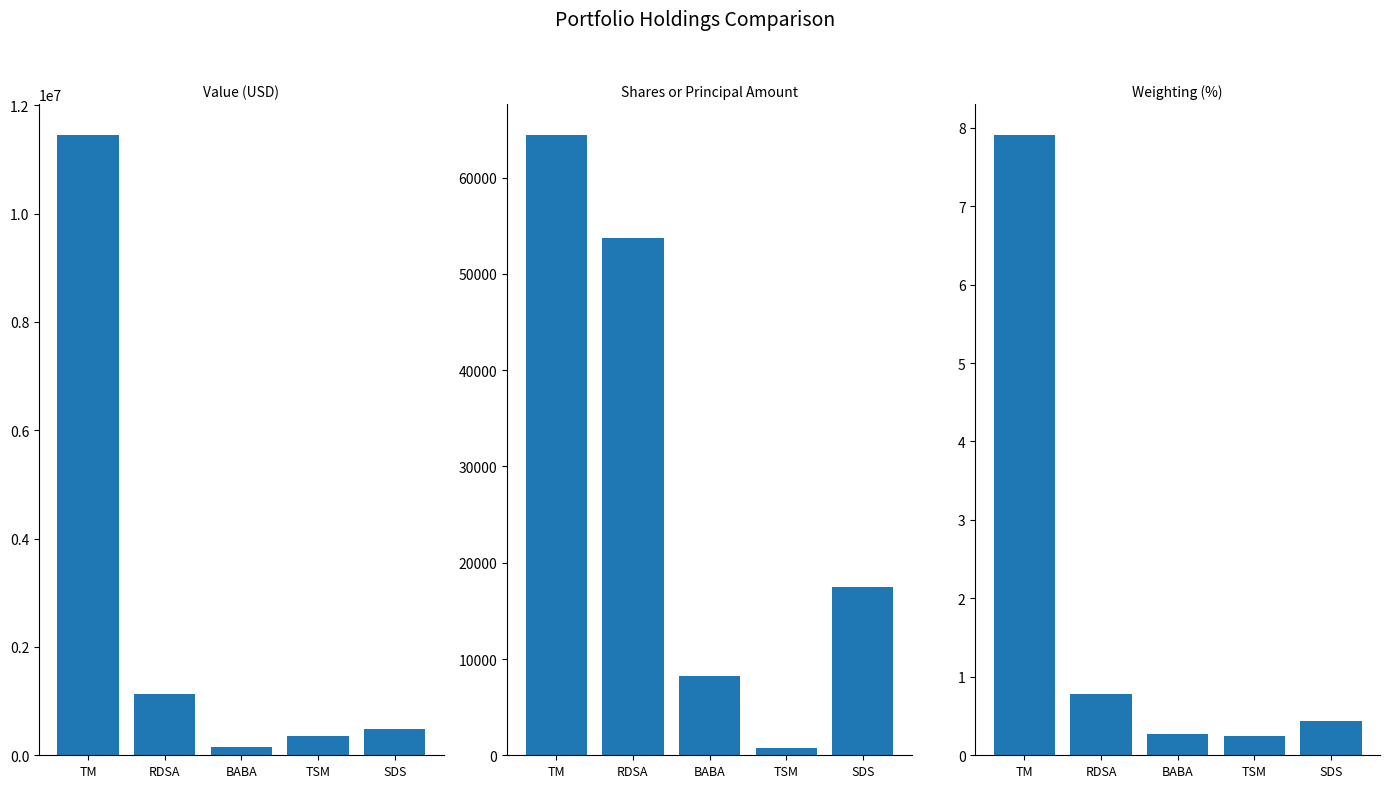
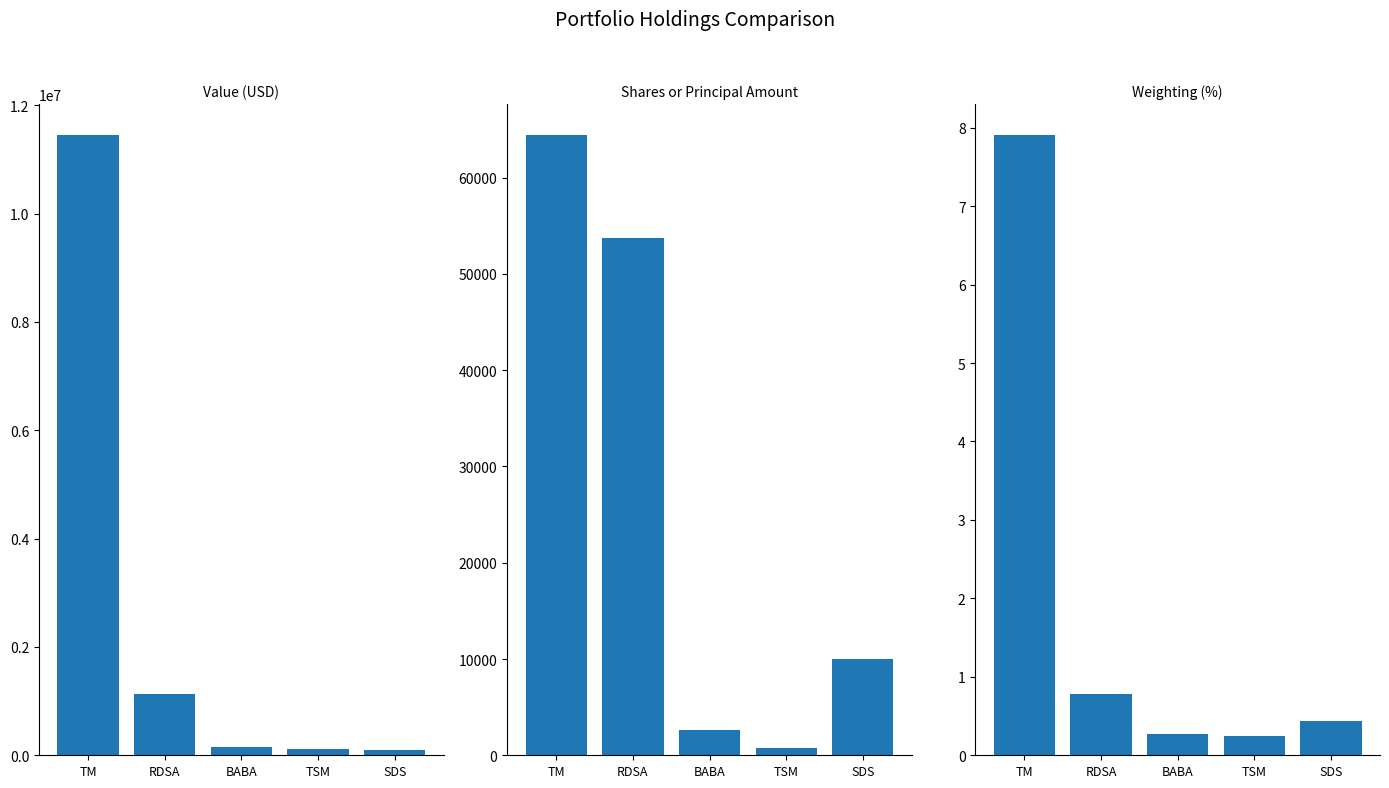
  {
    "Value (USD)": {
      "TM": 11500000,
      "RDSA": 1100000,
      "BABA": 200000,
-     "TSM": 400000,
-     "SDS": 500000
+     "TSM": 100000,
+     "SDS": 100000
    },
    "Shares or Principal Amount": {
      "TM": 64000,
      "RDSA": 54000,
-     "BABA": 8000,
+     "BABA": 3000,
      "TSM": 1000,
-     "SDS": 17000
+     "SDS": 10000
    },
    "Weighting (%)": {
      "TM": 7.9,
      "RDSA": 0.8,
      "BABA": 0.3,
      "TSM": 0.2,
      "SDS": 0.4
    }
  }
